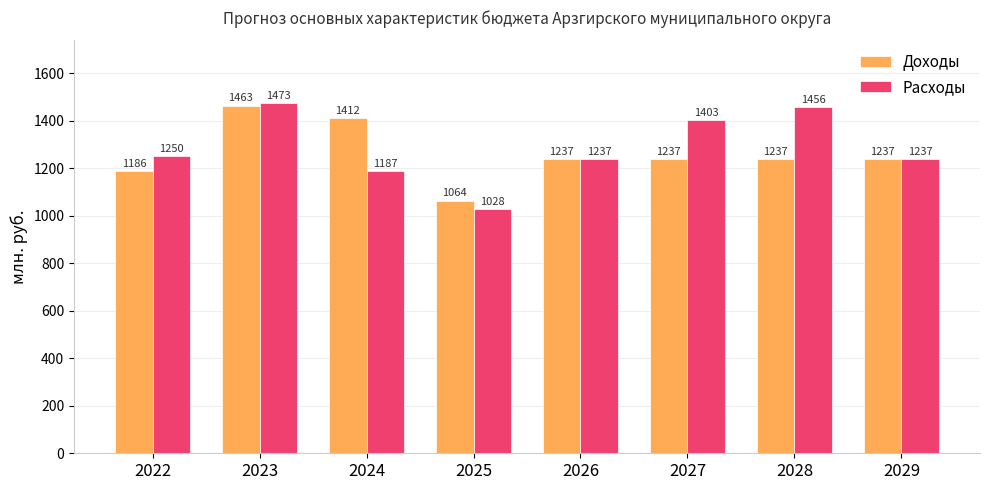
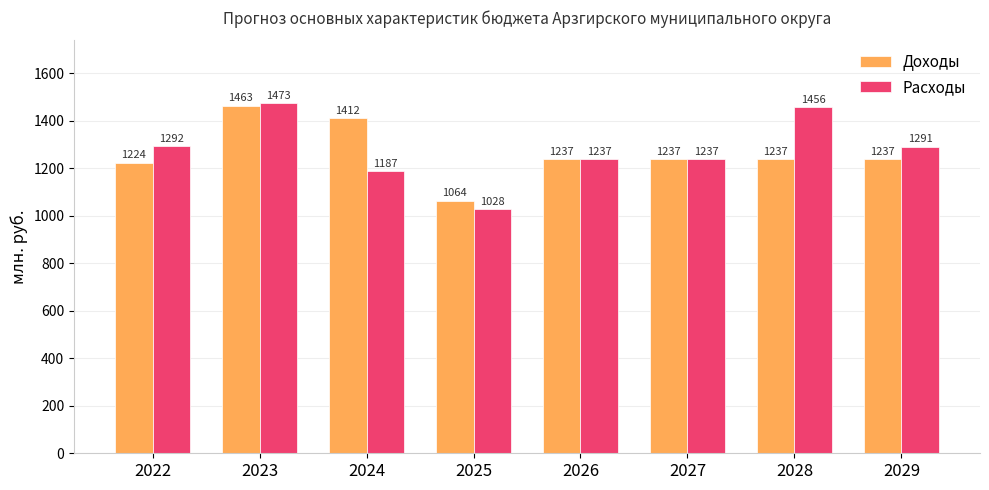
  {
    "Доходы": {
-     "2022": 1186,
+     "2022": 1224,
      "2023": 1463,
      "2024": 1412,
      "2025": 1064,
      "2026": 1237,
      "2027": 1237,
      "2028": 1237,
      "2029": 1237
    },
    "Расходы": {
-     "2022": 1250,
+     "2022": 1292,
      "2023": 1473,
      "2024": 1187,
      "2025": 1028,
      "2026": 1237,
-     "2027": 1403,
+     "2027": 1237,
      "2028": 1456,
-     "2029": 1237
+     "2029": 1291
    }
  }
